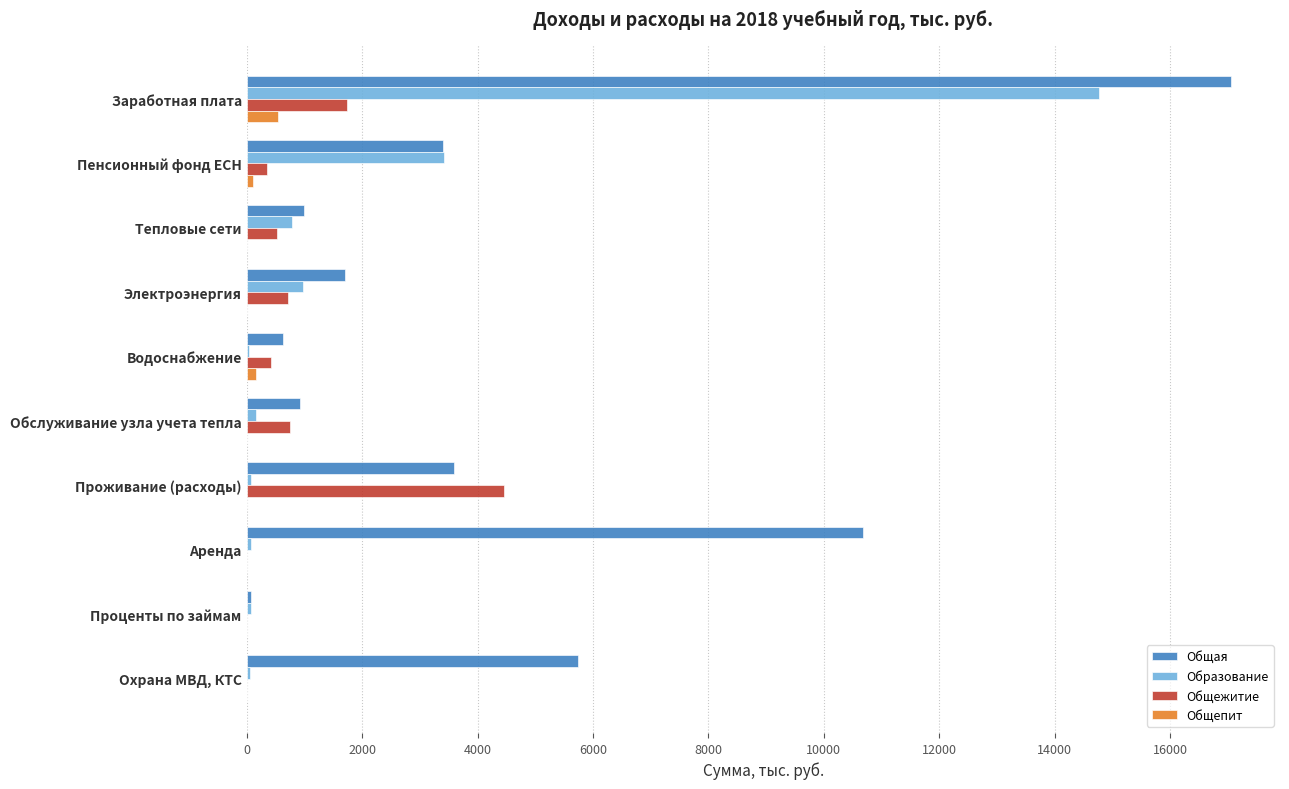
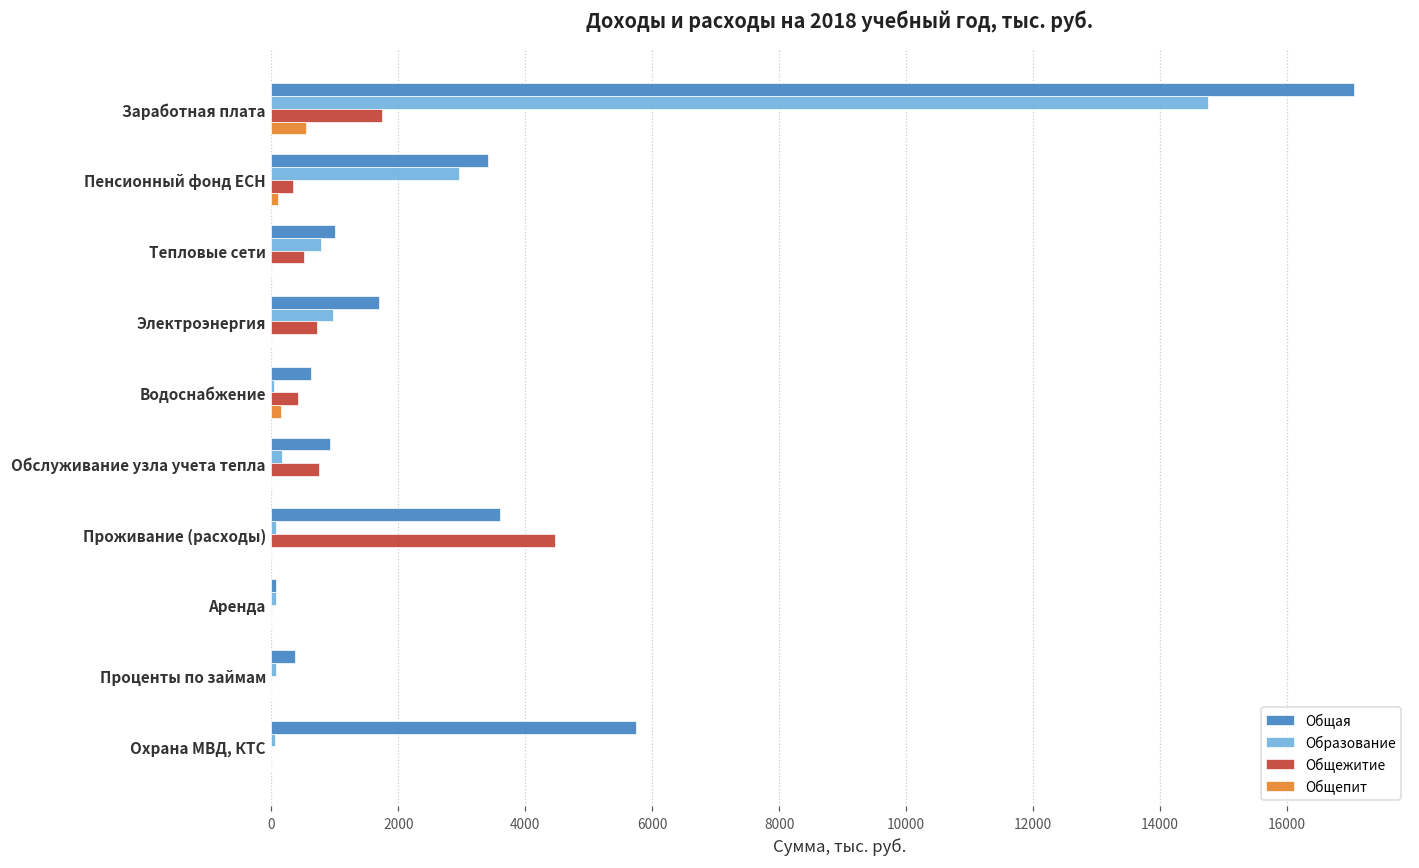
  {
    "Общая": {
      "Заработная плата": 17100,
      "Пенсионный фонд ЕСН": 3400,
      "Тепловые сети": 1000,
      "Электроэнергия": 1700,
      "Водоснабжение": 600,
      "Обслуживание узла учета тепла": 900,
      "Проживание (расходы)": 3600,
-     "Аренда": 10700,
-     "Проценты по займам": 100,
+     "Аренда": 100,
+     "Проценты по займам": 400,
      "Охрана МВД, КТС": 5700
    },
    "Образование": {
      "Заработная плата": 14800,
-     "Пенсионный фонд ЕСН": 3400,
+     "Пенсионный фонд ЕСН": 3000,
      "Тепловые сети": 800,
      "Электроэнергия": 1000,
      "Водоснабжение": 100,
      "Обслуживание узла учета тепла": 200,
      "Проживание (расходы)": 100,
      "Аренда": 100,
      "Проценты по займам": 100,
      "Охрана МВД, КТС": 100
    },
    "Общежитие": {
      "Заработная плата": 1700,
      "Пенсионный фонд ЕСН": 300,
      "Тепловые сети": 500,
      "Электроэнергия": 700,
      "Водоснабжение": 400,
      "Обслуживание узла учета тепла": 800,
      "Проживание (расходы)": 4500,
      "Аренда": 0,
      "Проценты по займам": 0,
      "Охрана МВД, КТС": 0
    },
    "Общепит": {
      "Заработная плата": 600,
      "Пенсионный фонд ЕСН": 100,
      "Тепловые сети": 0,
      "Электроэнергия": 0,
      "Водоснабжение": 200,
      "Обслуживание узла учета тепла": 0,
      "Проживание (расходы)": 0,
      "Аренда": 0,
      "Проценты по займам": 0,
      "Охрана МВД, КТС": 0
    }
  }
